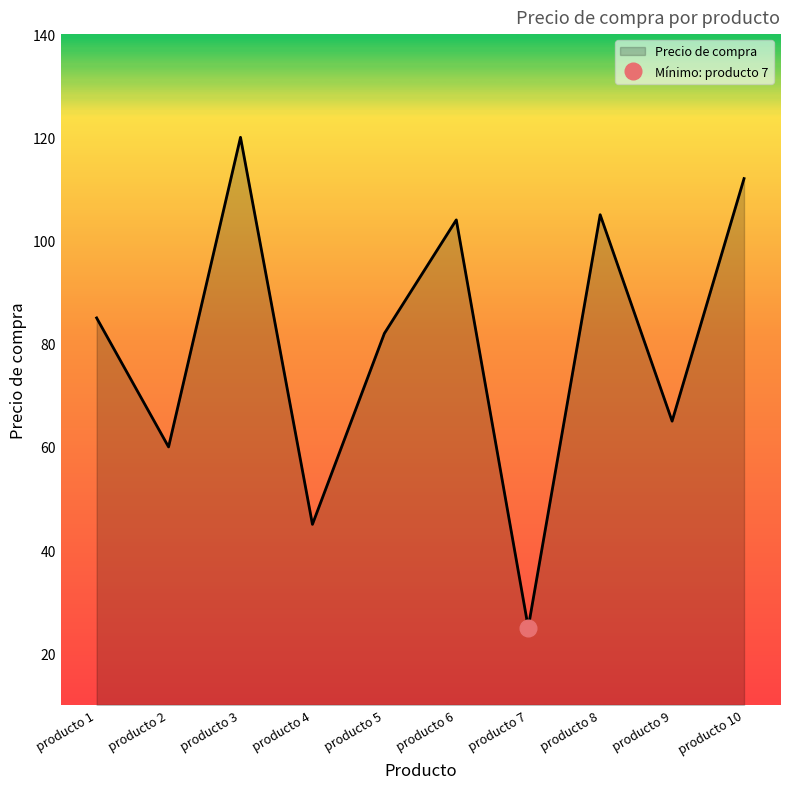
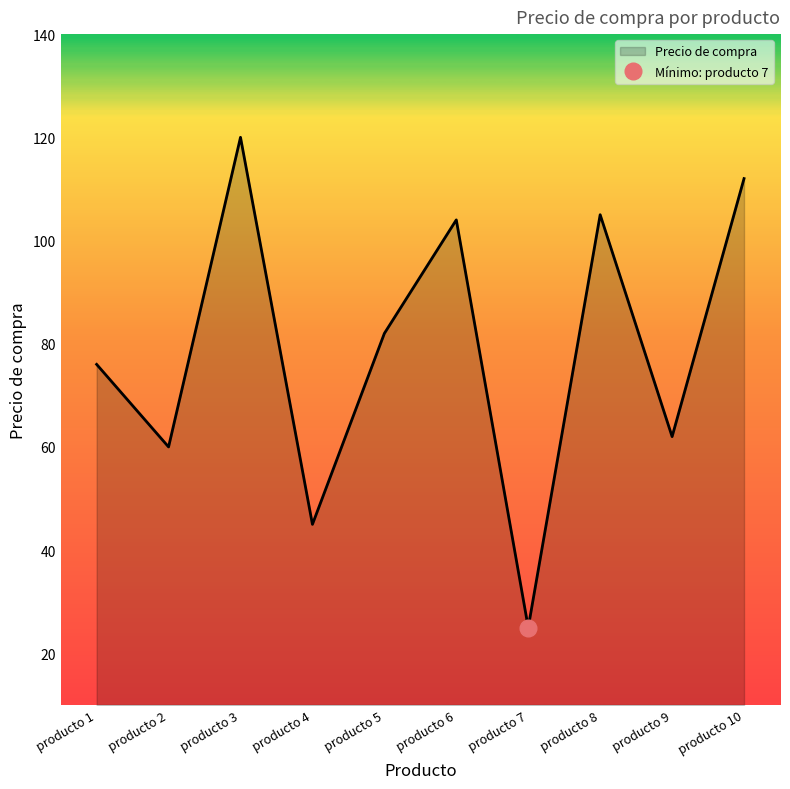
  {
    "Precio de compra": {
-     "producto 1": 85,
+     "producto 1": 76,
      "producto 2": 60,
      "producto 3": 120,
      "producto 4": 45,
      "producto 5": 82,
      "producto 6": 104,
      "producto 8": 105,
-     "producto 9": 65,
+     "producto 9": 62,
      "producto 10": 112
    }
  }
